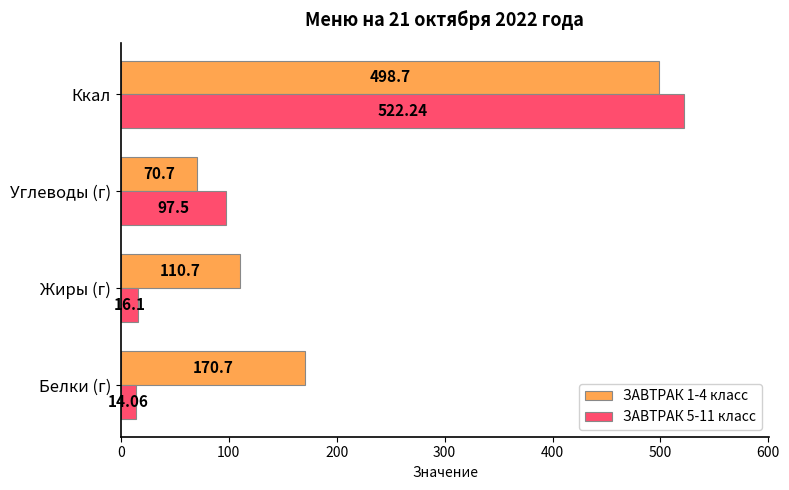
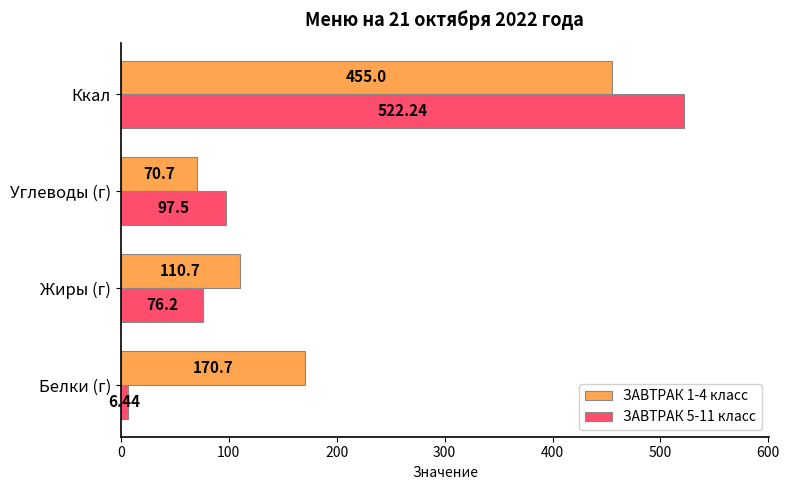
  {
    "ЗАВТРАК 1-4 класс": {
-     "Ккал": 498.7,
+     "Ккал": 455.0,
      "Углеводы (г)": 70.7,
      "Жиры (г)": 110.7,
      "Белки (г)": 170.7
    },
    "ЗАВТРАК 5-11 класс": {
      "Ккал": 522.24,
      "Углеводы (г)": 97.5,
-     "Жиры (г)": 16.1,
-     "Белки (г)": 14.06
+     "Жиры (г)": 76.2,
+     "Белки (г)": 6.44
    }
  }
